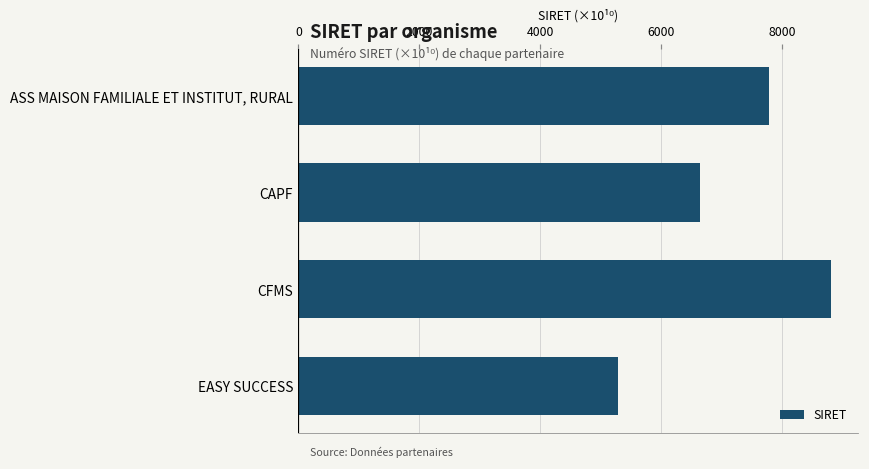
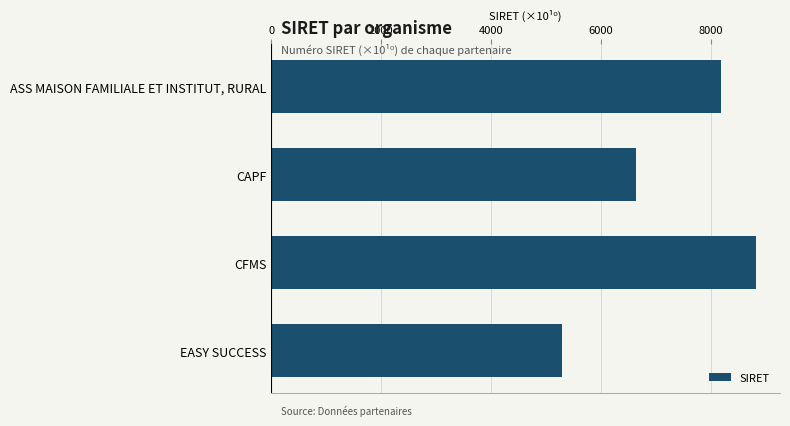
  {
-   "ASS MAISON FAMILIALE ET INSTITUT, RURAL": 7800,
+   "ASS MAISON FAMILIALE ET INSTITUT, RURAL": 8200,
    "CAPF": 6600,
    "CFMS": 8800,
    "EASY SUCCESS": 5300
  }
